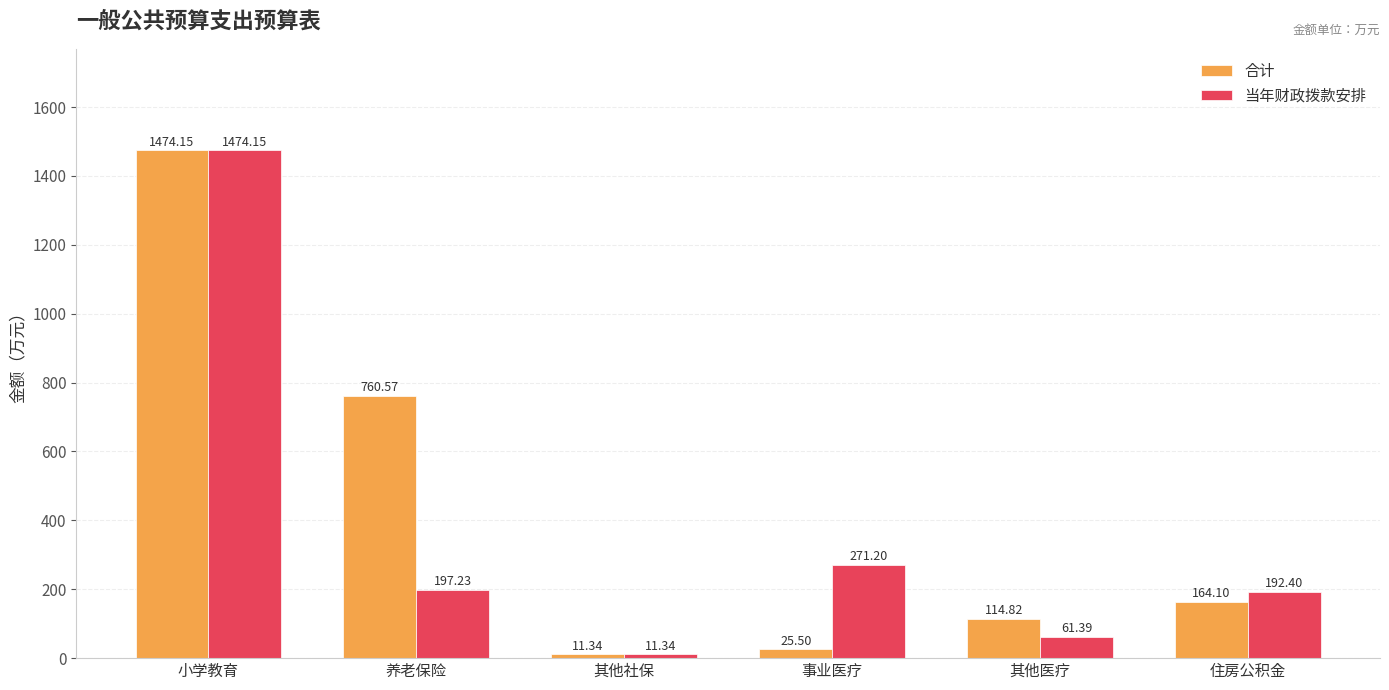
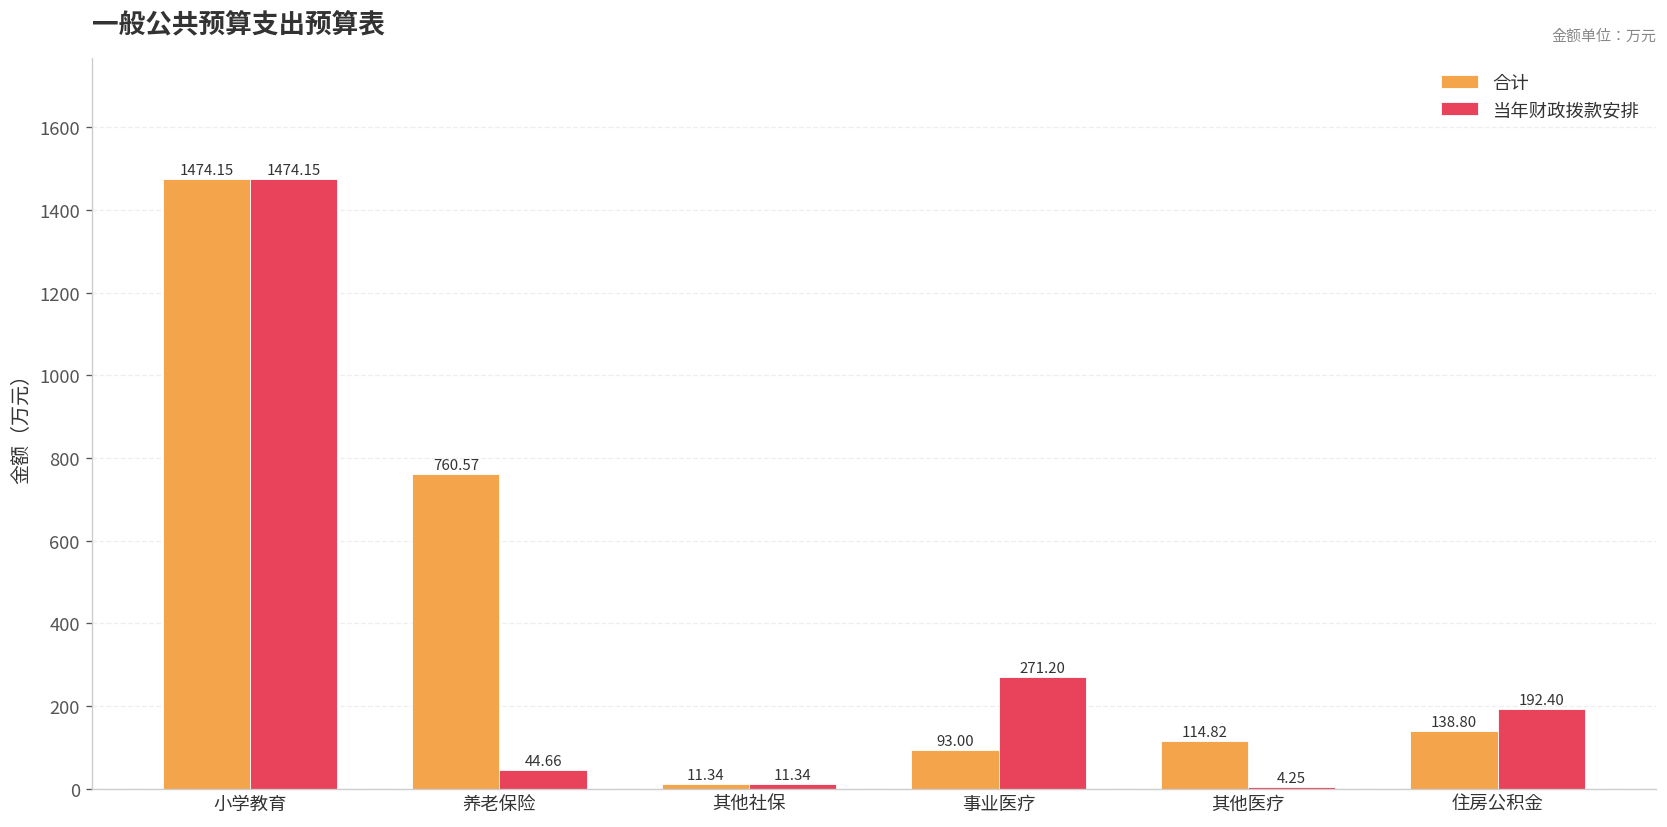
  {
    "合计": {
      "小学教育": 1474.15,
      "养老保险": 760.57,
      "其他社保": 11.34,
-     "事业医疗": 25.50,
+     "事业医疗": 93.00,
      "其他医疗": 114.82,
-     "住房公积金": 164.10
+     "住房公积金": 138.80
    },
    "当年财政拨款安排": {
      "小学教育": 1474.15,
-     "养老保险": 197.23,
+     "养老保险": 44.66,
      "其他社保": 11.34,
      "事业医疗": 271.20,
-     "其他医疗": 61.39,
+     "其他医疗": 4.25,
      "住房公积金": 192.40
    }
  }
